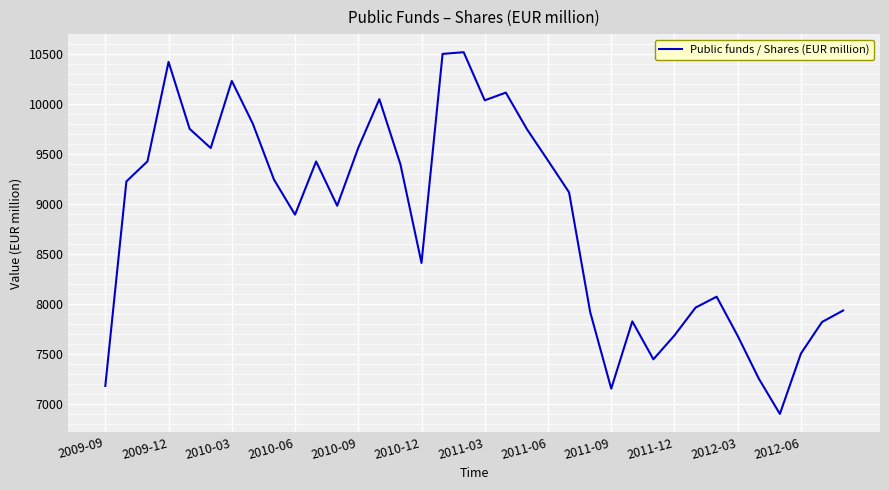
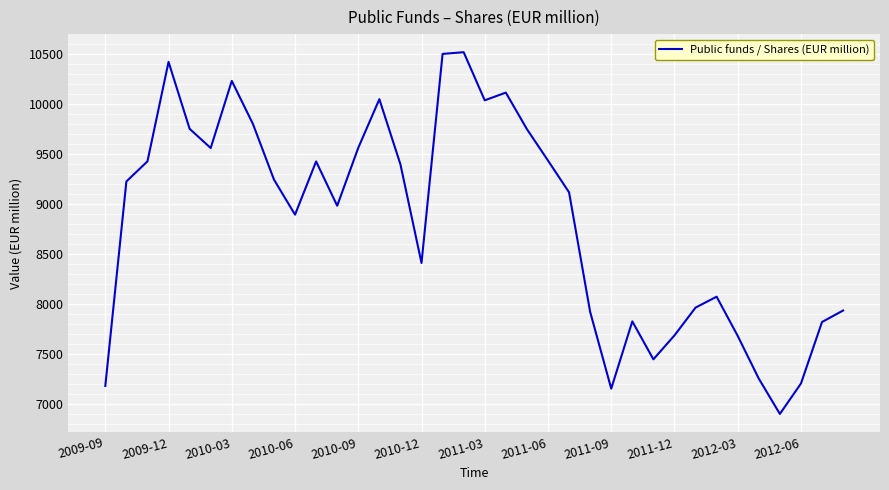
  {
    "2009-09": 7180,
    "2009-12": 10420,
    "2010-03": 10230,
    "2010-06": 8890,
    "2010-09": 9560,
    "2010-12": 8410,
    "2011-03": 10040,
    "2011-06": 9440,
    "2011-09": 7160,
    "2011-12": 7690,
    "2012-03": 7680,
-   "2012-06": 7510
+   "2012-06": 7210
  }
